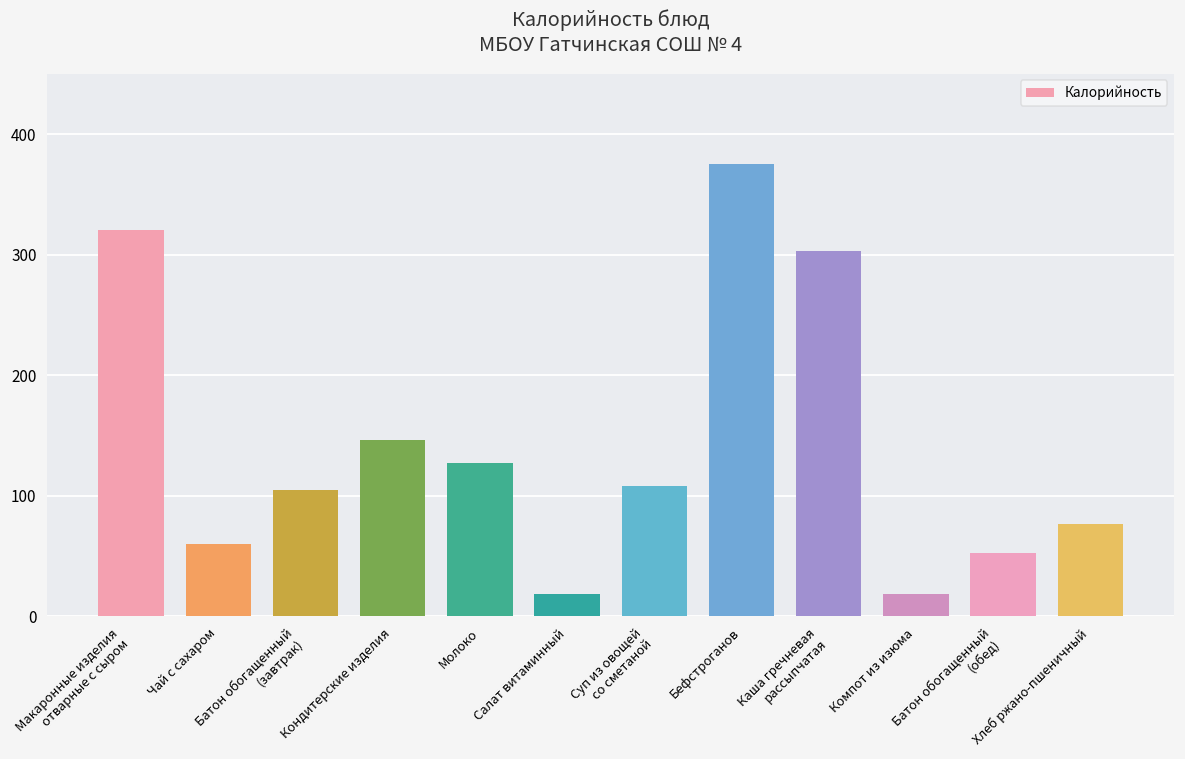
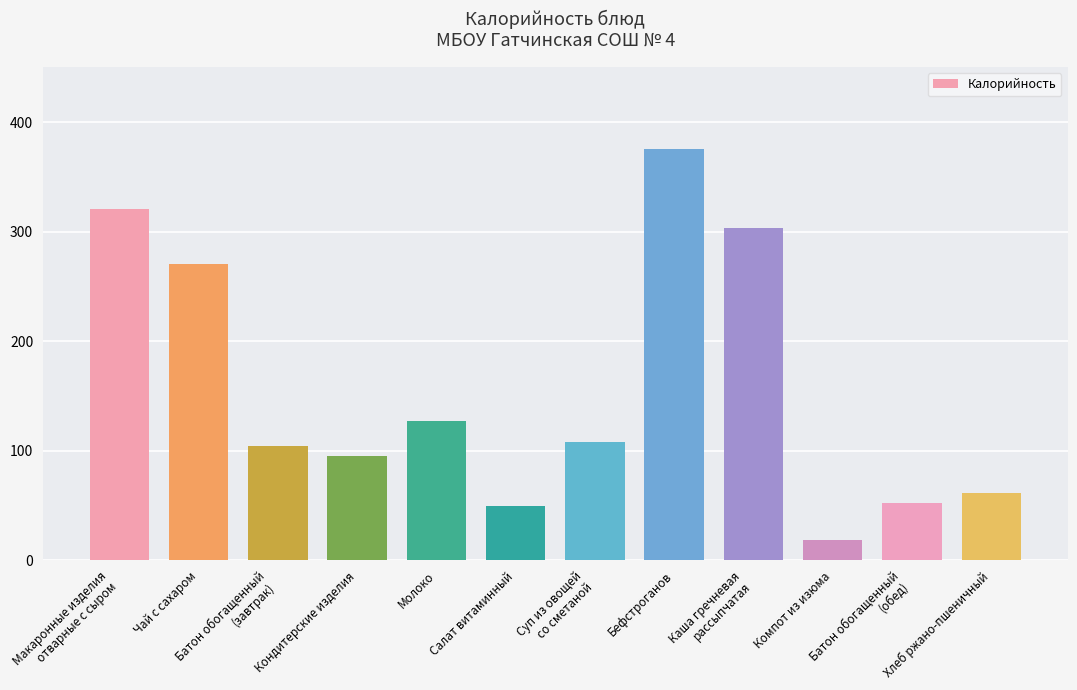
  {
    "Макаронные изделия отварные с сыром": 320,
-   "Чай с сахаром": 60,
+   "Чай с сахаром": 270,
    "Батон обогащенный (завтрак)": 105,
-   "Кондитерские изделия": 146,
+   "Кондитерские изделия": 95,
    "Молоко": 127,
-   "Салат витаминный": 19,
+   "Салат витаминный": 50,
    "Суп из овощей со сметаной": 108,
    "Бефстроганов": 375,
    "Каша гречневая рассыпчатая": 304,
    "Компот из изюма": 19,
    "Батон обогащенный (обед)": 52,
-   "Хлеб ржано-пшеничный": 77
+   "Хлеб ржано-пшеничный": 61
  }
